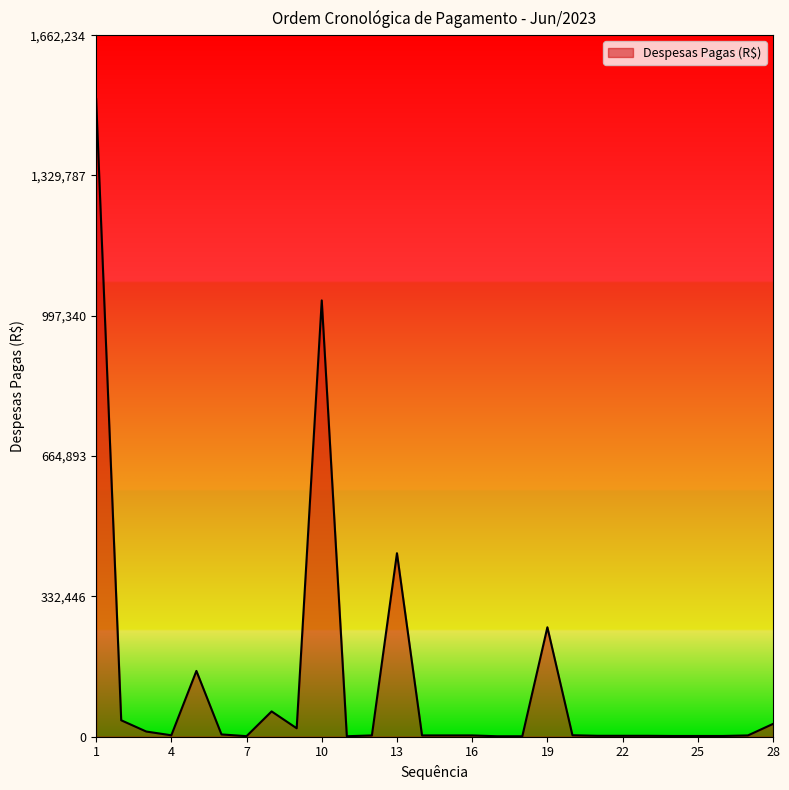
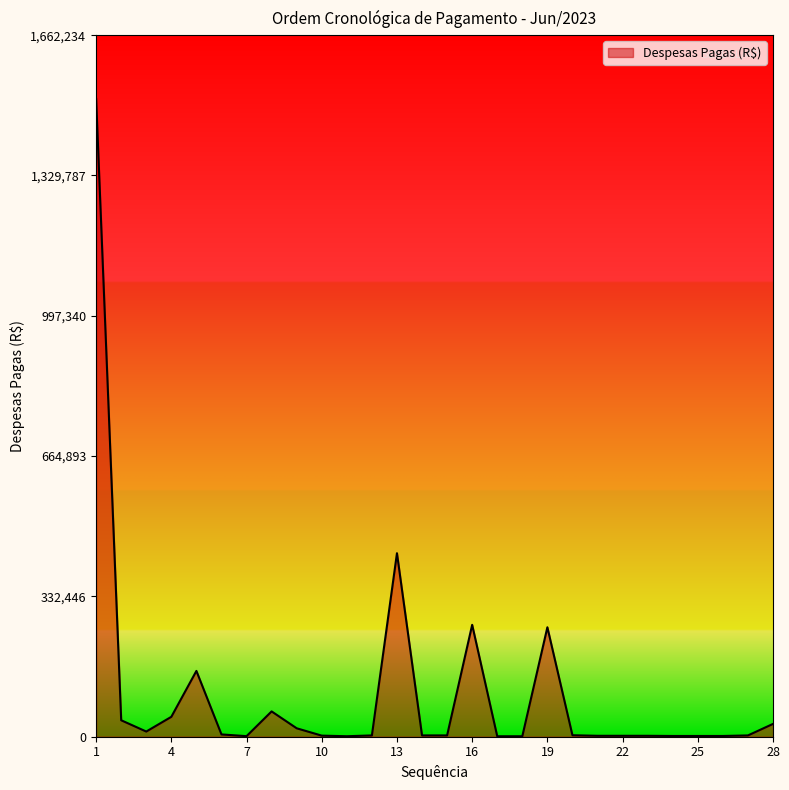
  {
    "1": "1,510,000",
-   "4": "0",
+   "4": "50,000",
    "7": "0",
-   "10": "1,030,000",
+   "10": "0",
    "13": "430,000",
-   "16": "0",
+   "16": "270,000",
    "19": "260,000",
    "22": "0",
    "25": "0",
    "28": "30,000"
  }
